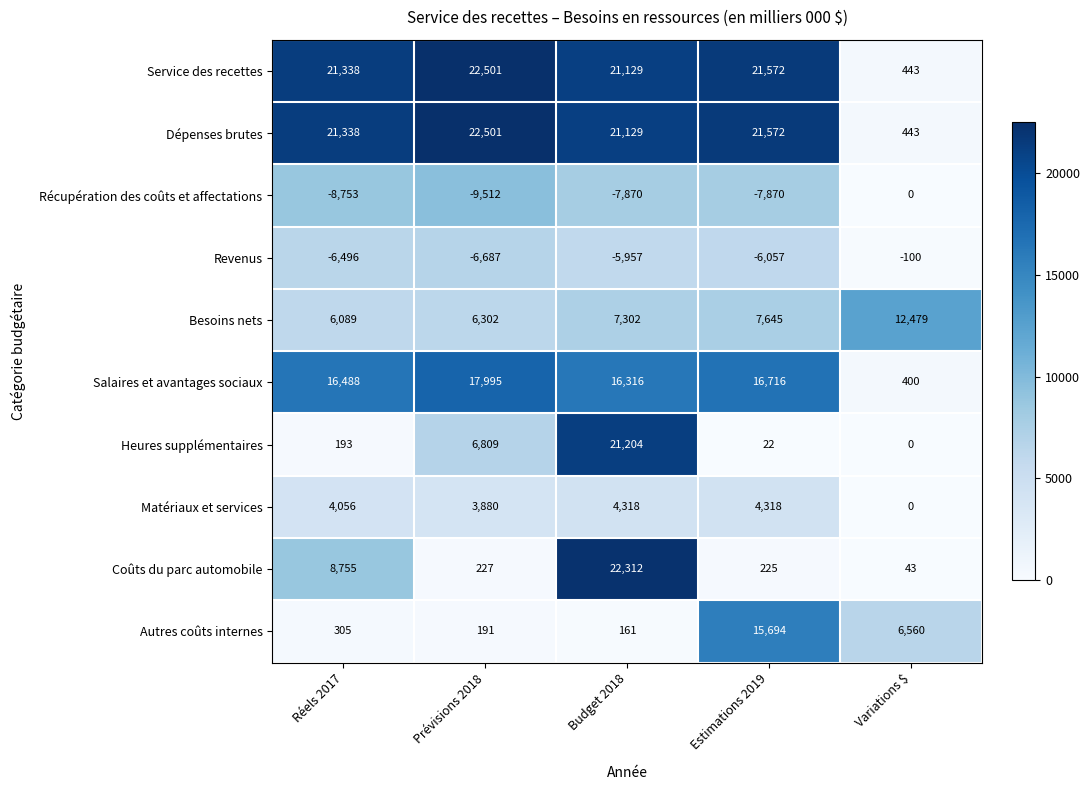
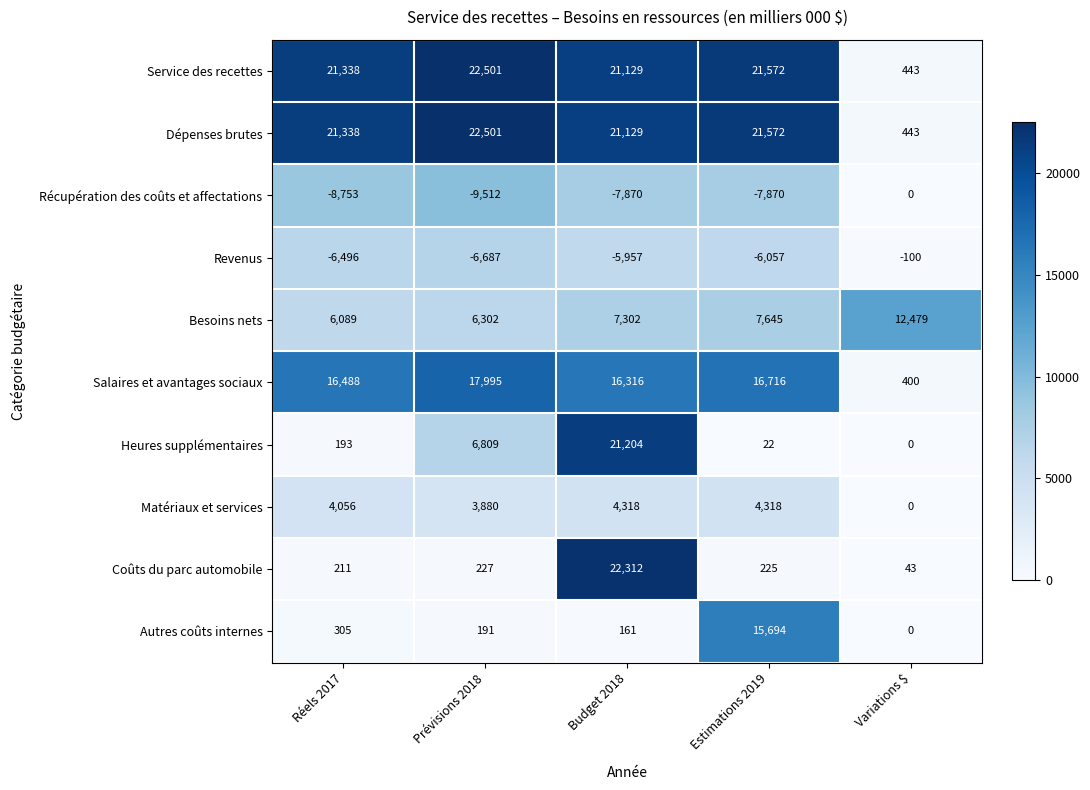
  {
    "Service des recettes": {
      "Réels 2017": "21,338",
      "Prévisions 2018": "22,501",
      "Budget 2018": "21,129",
      "Estimations 2019": "21,572",
      "Variations $": "443"
    },
    "Dépenses brutes": {
      "Réels 2017": "21,338",
      "Prévisions 2018": "22,501",
      "Budget 2018": "21,129",
      "Estimations 2019": "21,572",
      "Variations $": "443"
    },
    "Récupération des coûts et affectations": {
      "Réels 2017": "-8,753",
      "Prévisions 2018": "-9,512",
      "Budget 2018": "-7,870",
      "Estimations 2019": "-7,870",
      "Variations $": "0"
    },
    "Revenus": {
      "Réels 2017": "-6,496",
      "Prévisions 2018": "-6,687",
      "Budget 2018": "-5,957",
      "Estimations 2019": "-6,057",
      "Variations $": "-100"
    },
    "Besoins nets": {
      "Réels 2017": "6,089",
      "Prévisions 2018": "6,302",
      "Budget 2018": "7,302",
      "Estimations 2019": "7,645",
      "Variations $": "12,479"
    },
    "Salaires et avantages sociaux": {
      "Réels 2017": "16,488",
      "Prévisions 2018": "17,995",
      "Budget 2018": "16,316",
      "Estimations 2019": "16,716",
      "Variations $": "400"
    },
    "Heures supplémentaires": {
      "Réels 2017": "193",
      "Prévisions 2018": "6,809",
      "Budget 2018": "21,204",
      "Estimations 2019": "22",
      "Variations $": "0"
    },
    "Matériaux et services": {
      "Réels 2017": "4,056",
      "Prévisions 2018": "3,880",
      "Budget 2018": "4,318",
      "Estimations 2019": "4,318",
      "Variations $": "0"
    },
    "Coûts du parc automobile": {
-     "Réels 2017": "8,755",
+     "Réels 2017": "211",
      "Prévisions 2018": "227",
      "Budget 2018": "22,312",
      "Estimations 2019": "225",
      "Variations $": "43"
    },
    "Autres coûts internes": {
      "Réels 2017": "305",
      "Prévisions 2018": "191",
      "Budget 2018": "161",
      "Estimations 2019": "15,694",
-     "Variations $": "6,560"
+     "Variations $": "0"
    }
  }
